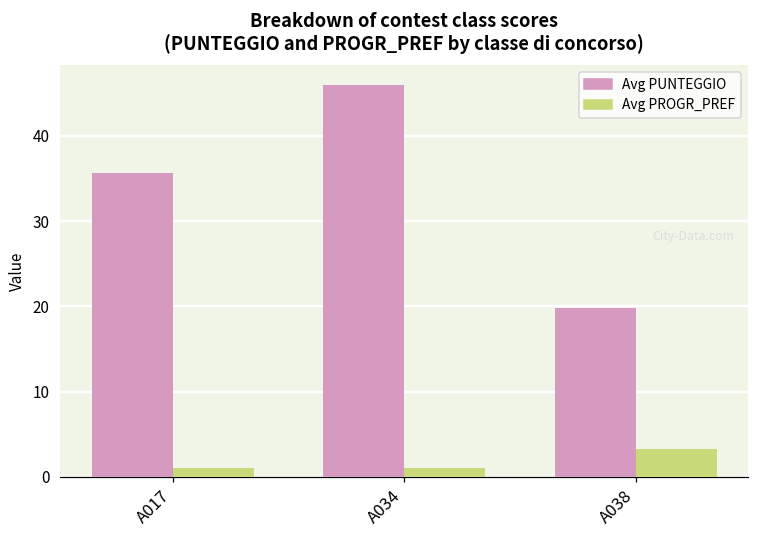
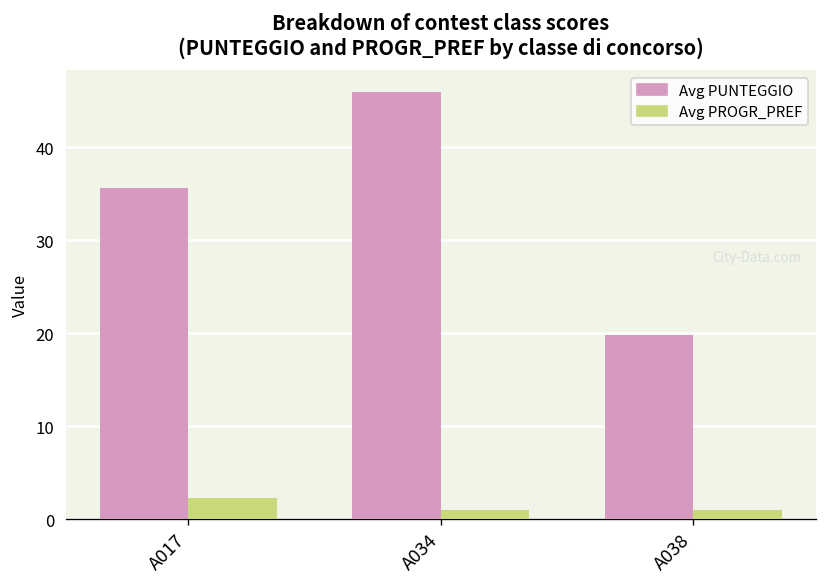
  {
    "Avg PUNTEGGIO": {
      "A017": 36,
      "A034": 46,
      "A038": 20
    },
    "Avg PROGR_PREF": {
-     "A017": 1,
+     "A017": 2,
      "A034": 1,
-     "A038": 3
+     "A038": 1
    }
  }
